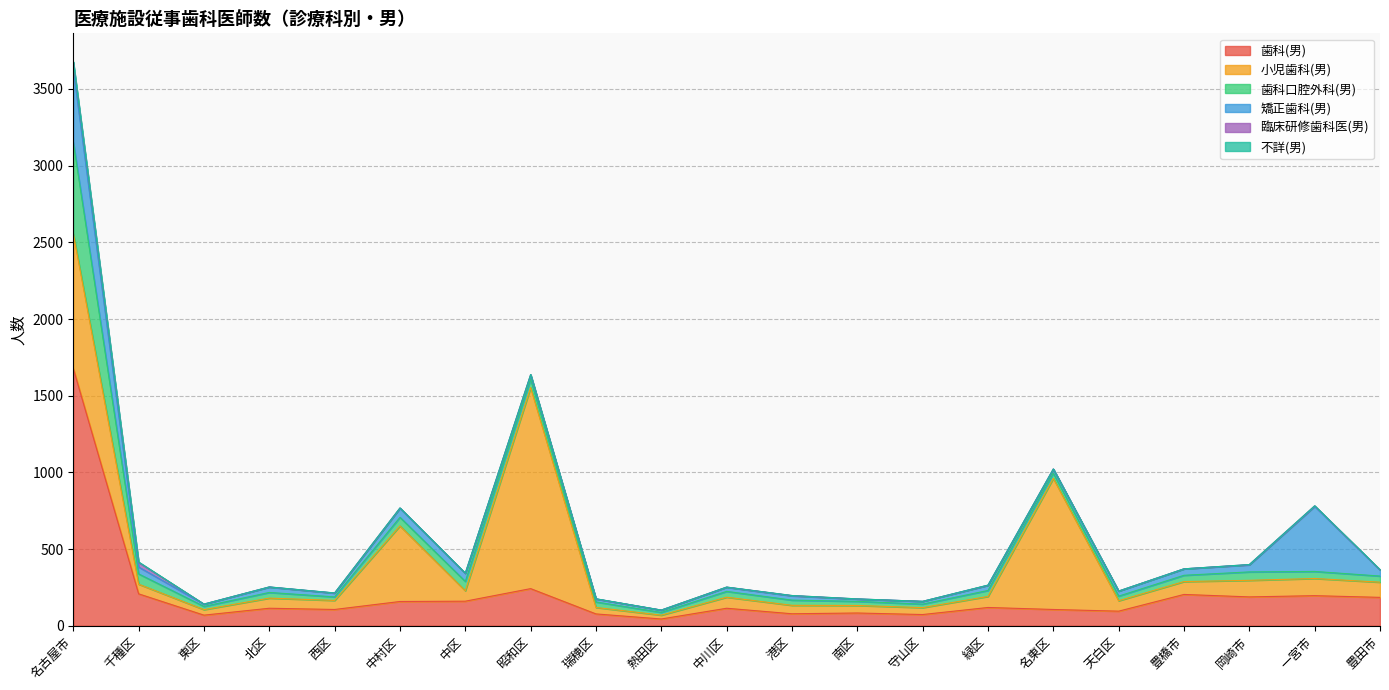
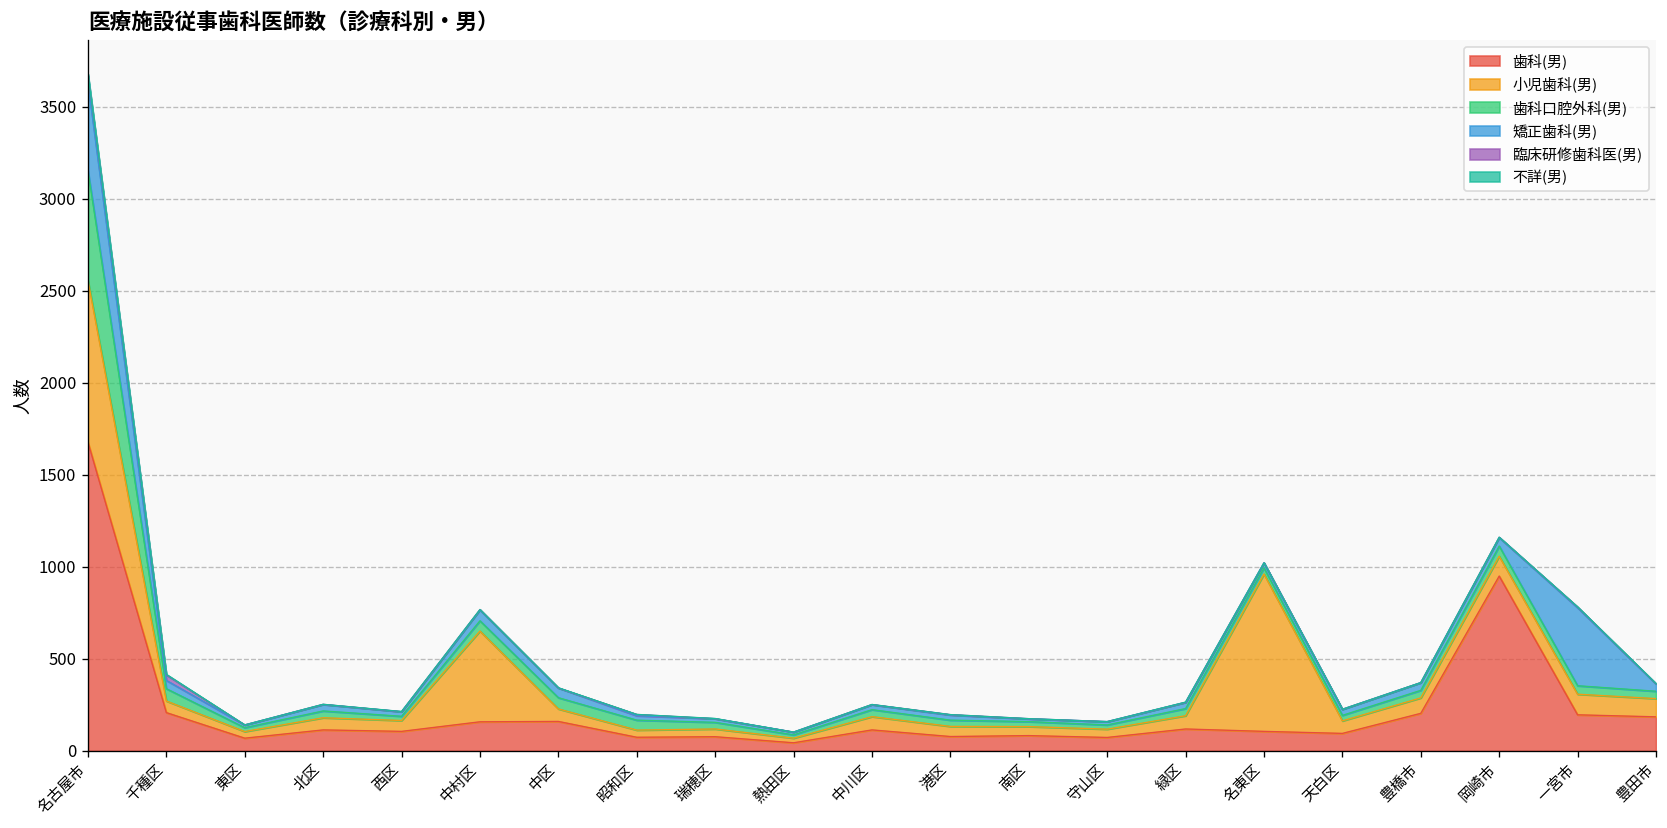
  {
    "歯科(男)": {
      "名古屋市": 1680,
      "千種区": 210,
      "東区": 70,
      "北区": 110,
      "西区": 110,
      "中村区": 160,
      "中区": 160,
-     "昭和区": 240,
+     "昭和区": 70,
      "瑞穂区": 80,
      "熱田区": 40,
      "中川区": 110,
      "港区": 80,
      "南区": 80,
      "守山区": 70,
      "緑区": 120,
      "名東区": 110,
      "天白区": 100,
      "豊橋市": 200,
-     "岡崎市": 190,
+     "岡崎市": 950,
      "一宮市": 200,
      "豊田市": 190
    },
    "小児歯科(男)": {
      "名古屋市": 880,
      "千種区": 60,
      "東区": 40,
      "北区": 70,
      "西区": 60,
      "中村区": 490,
      "中区": 70,
-     "昭和区": 1310,
+     "昭和区": 40,
      "瑞穂区": 40,
      "熱田区": 30,
      "中川区": 70,
      "港区": 60,
      "南区": 50,
      "守山区": 50,
      "緑区": 70,
      "名東区": 860,
      "天白区": 70,
      "豊橋市": 80,
      "岡崎市": 110,
      "一宮市": 110,
      "豊田市": 100
    },
    "矯正歯科(男)": {
      "名古屋市": 470,
      "千種区": 50
    }
  }
